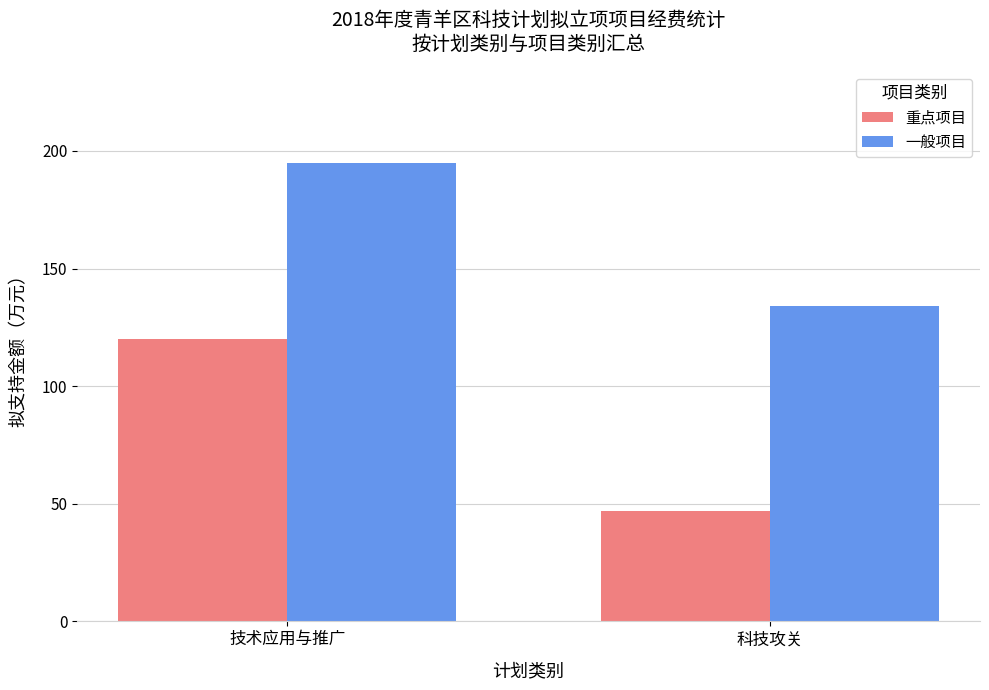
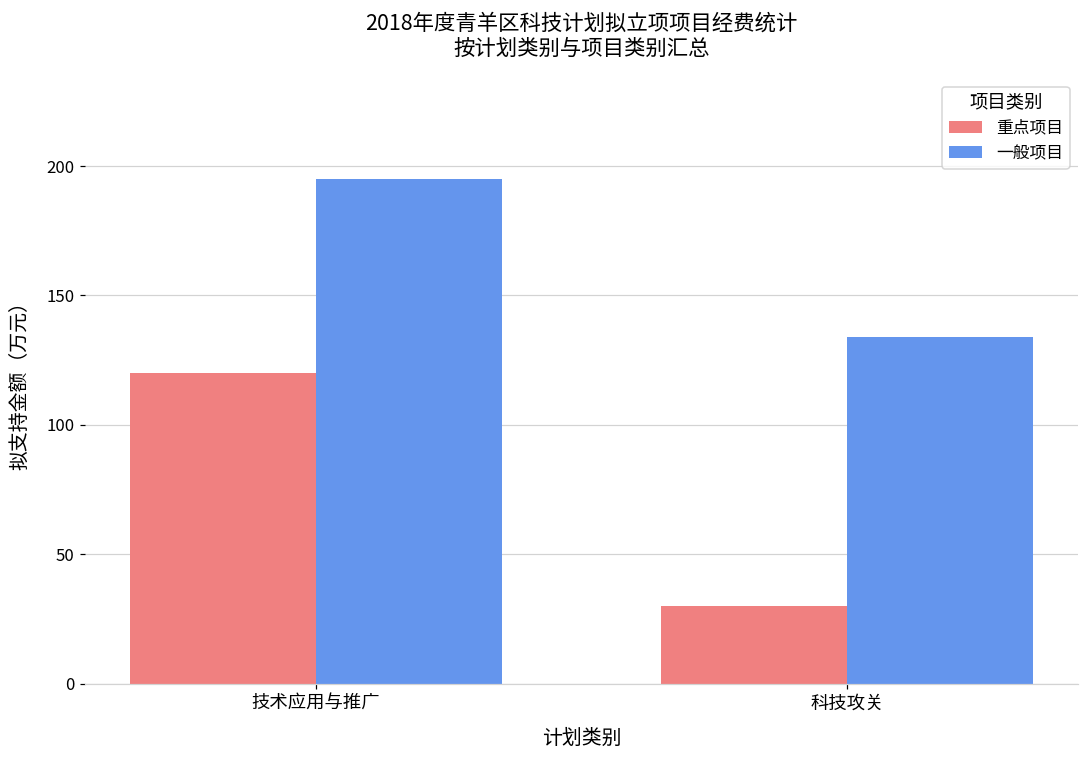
  {
    "重点项目": {
      "技术应用与推广": 120,
-     "科技攻关": 47
+     "科技攻关": 30
    },
    "一般项目": {
      "技术应用与推广": 195,
      "科技攻关": 134
    }
  }
